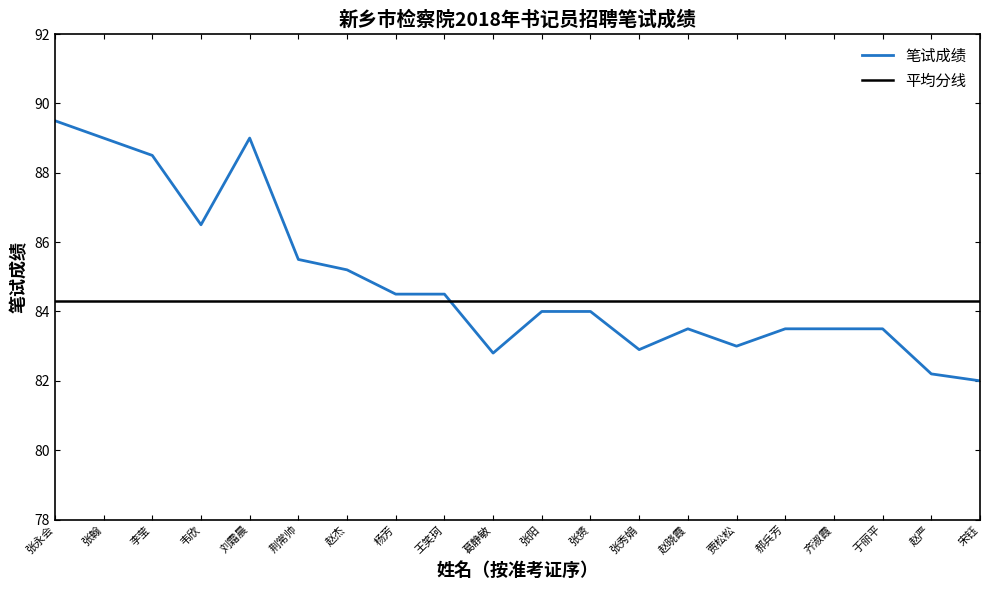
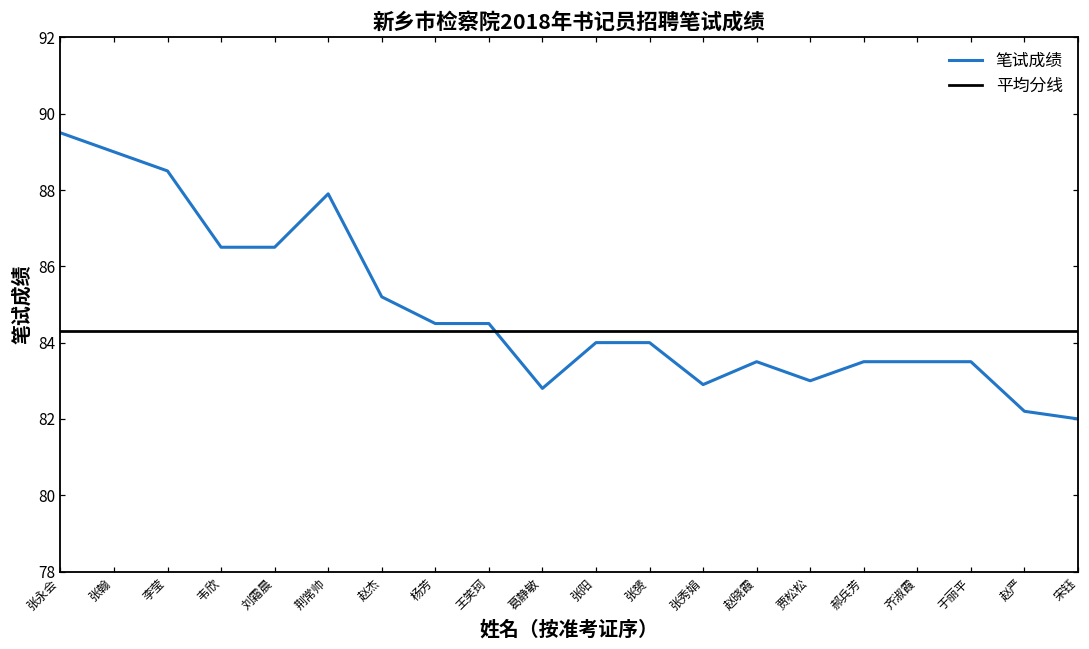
  {
    "笔试成绩": {
      "张永会": 89.5,
      "张翰": 89.0,
      "李莹": 88.5,
      "韦欣": 86.5,
-     "刘霜晨": 89.0,
-     "荆常帅": 85.5,
+     "刘霜晨": 86.5,
+     "荆常帅": 87.9,
      "赵杰": 85.2,
      "杨芳": 84.5,
      "王笑珂": 84.5,
      "葛静敏": 82.8,
      "张阳": 84.0,
      "张赟": 84.0,
      "张秀娟": 82.9,
      "赵晓霞": 83.5,
      "贾松松": 83.0,
      "郝兵芳": 83.5,
      "齐淑霞": 83.5,
      "于丽平": 83.5,
      "赵严": 82.2,
      "宋钰": 82.0
    },
    "平均分线": {
      "张永会": 84.3,
      "张翰": 84.3,
      "李莹": 84.3,
      "韦欣": 84.3,
      "刘霜晨": 84.3,
      "荆常帅": 84.3,
      "赵杰": 84.3,
      "杨芳": 84.3,
      "王笑珂": 84.3,
      "葛静敏": 84.3,
      "张阳": 84.3,
      "张赟": 84.3,
      "张秀娟": 84.3,
      "赵晓霞": 84.3,
      "贾松松": 84.3,
      "郝兵芳": 84.3,
      "齐淑霞": 84.3,
      "于丽平": 84.3,
      "赵严": 84.3,
      "宋钰": 84.3
    }
  }
